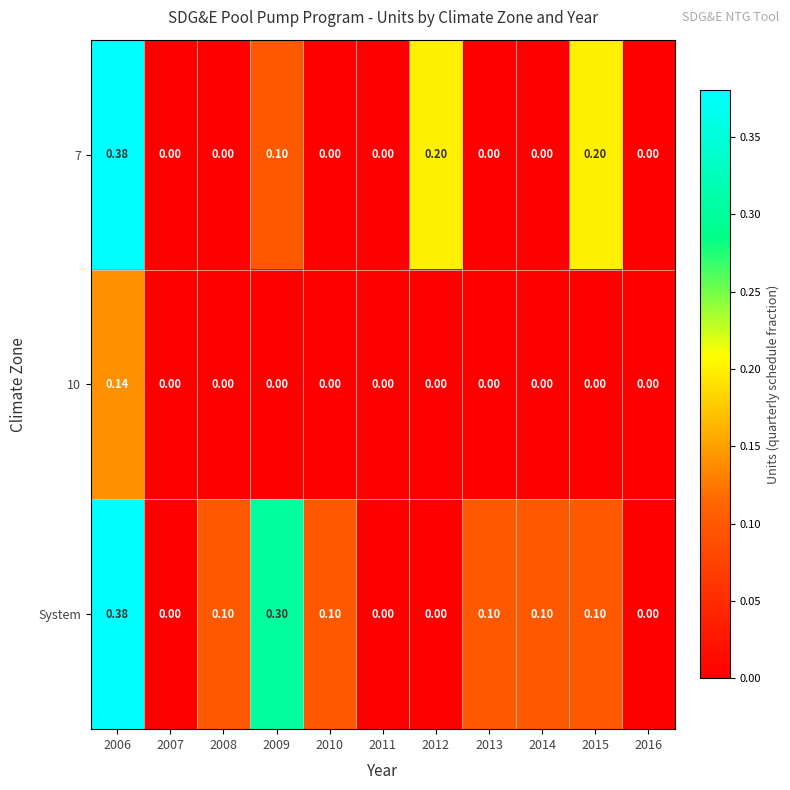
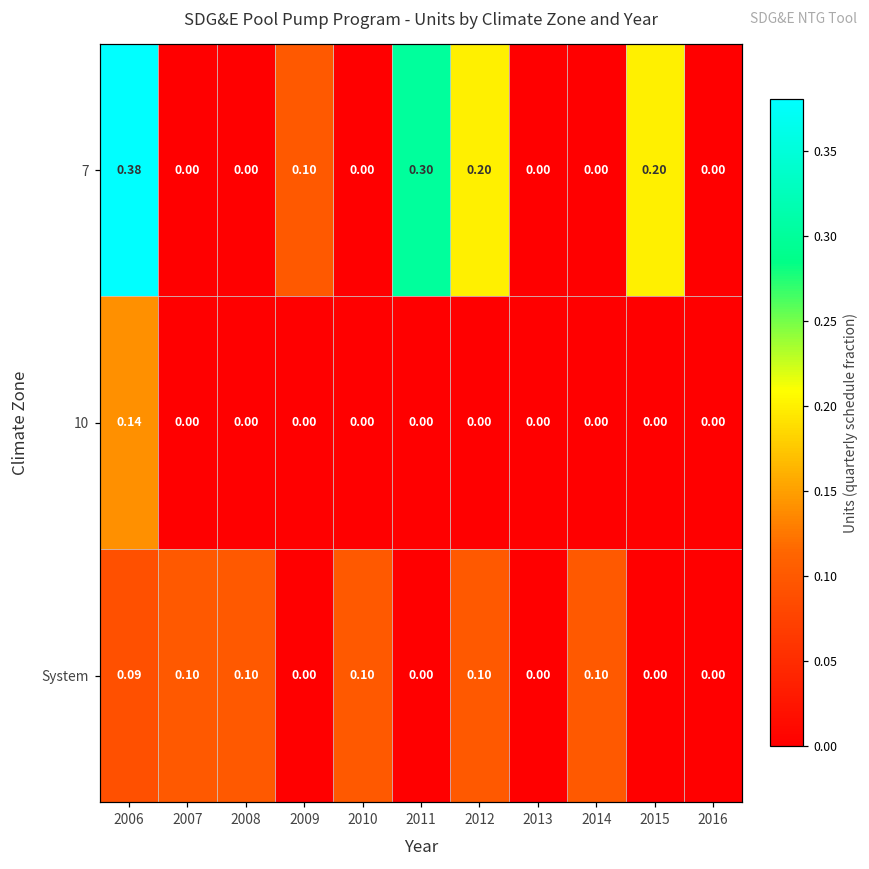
  {
    "7": {
      "2006": 0.38,
      "2007": 0.00,
      "2008": 0.00,
      "2009": 0.10,
      "2010": 0.00,
-     "2011": 0.00,
+     "2011": 0.30,
      "2012": 0.20,
      "2013": 0.00,
      "2014": 0.00,
      "2015": 0.20,
      "2016": 0.00
    },
    "10": {
      "2006": 0.14,
      "2007": 0.00,
      "2008": 0.00,
      "2009": 0.00,
      "2010": 0.00,
      "2011": 0.00,
      "2012": 0.00,
      "2013": 0.00,
      "2014": 0.00,
      "2015": 0.00,
      "2016": 0.00
    },
    "System": {
-     "2006": 0.38,
-     "2007": 0.00,
+     "2006": 0.09,
+     "2007": 0.10,
      "2008": 0.10,
-     "2009": 0.30,
+     "2009": 0.00,
      "2010": 0.10,
      "2011": 0.00,
-     "2012": 0.00,
-     "2013": 0.10,
+     "2012": 0.10,
+     "2013": 0.00,
      "2014": 0.10,
-     "2015": 0.10,
+     "2015": 0.00,
      "2016": 0.00
    }
  }
